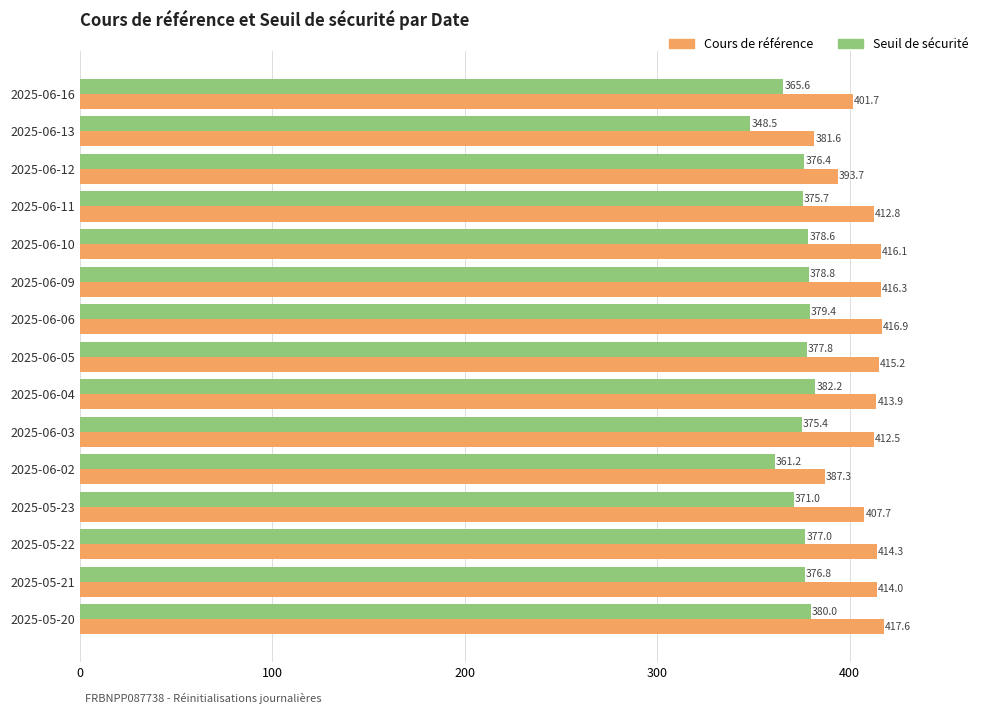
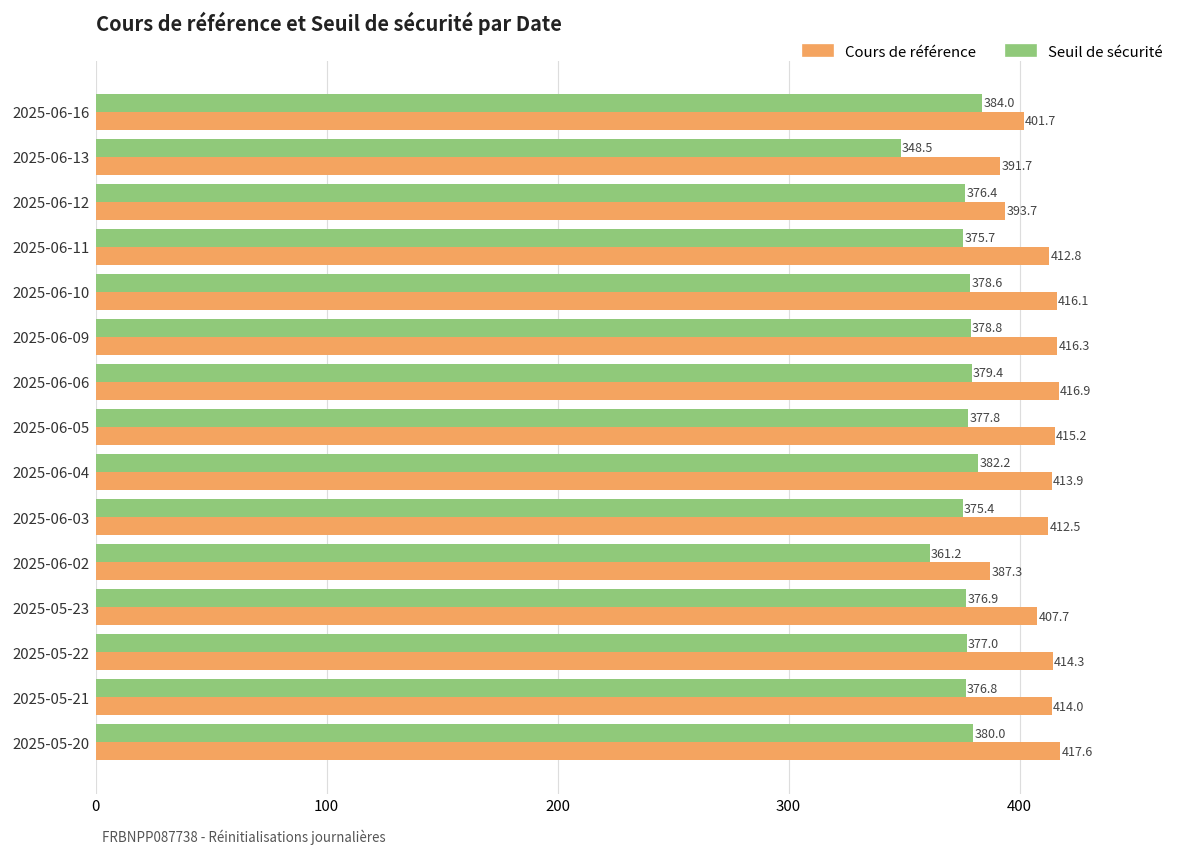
  {
    "Cours de référence": {
      "2025-06-16": 401.7,
-     "2025-06-13": 381.6,
+     "2025-06-13": 391.7,
      "2025-06-12": 393.7,
      "2025-06-11": 412.8,
      "2025-06-10": 416.1,
      "2025-06-09": 416.3,
      "2025-06-06": 416.9,
      "2025-06-05": 415.2,
      "2025-06-04": 413.9,
      "2025-06-03": 412.5,
      "2025-06-02": 387.3,
      "2025-05-23": 407.7,
      "2025-05-22": 414.3,
      "2025-05-21": 414.0,
      "2025-05-20": 417.6
    },
    "Seuil de sécurité": {
-     "2025-06-16": 365.6,
+     "2025-06-16": 384.0,
      "2025-06-13": 348.5,
      "2025-06-12": 376.4,
      "2025-06-11": 375.7,
      "2025-06-10": 378.6,
      "2025-06-09": 378.8,
      "2025-06-06": 379.4,
      "2025-06-05": 377.8,
      "2025-06-04": 382.2,
      "2025-06-03": 375.4,
      "2025-06-02": 361.2,
-     "2025-05-23": 371.0,
+     "2025-05-23": 376.9,
      "2025-05-22": 377.0,
      "2025-05-21": 376.8,
      "2025-05-20": 380.0
    }
  }
